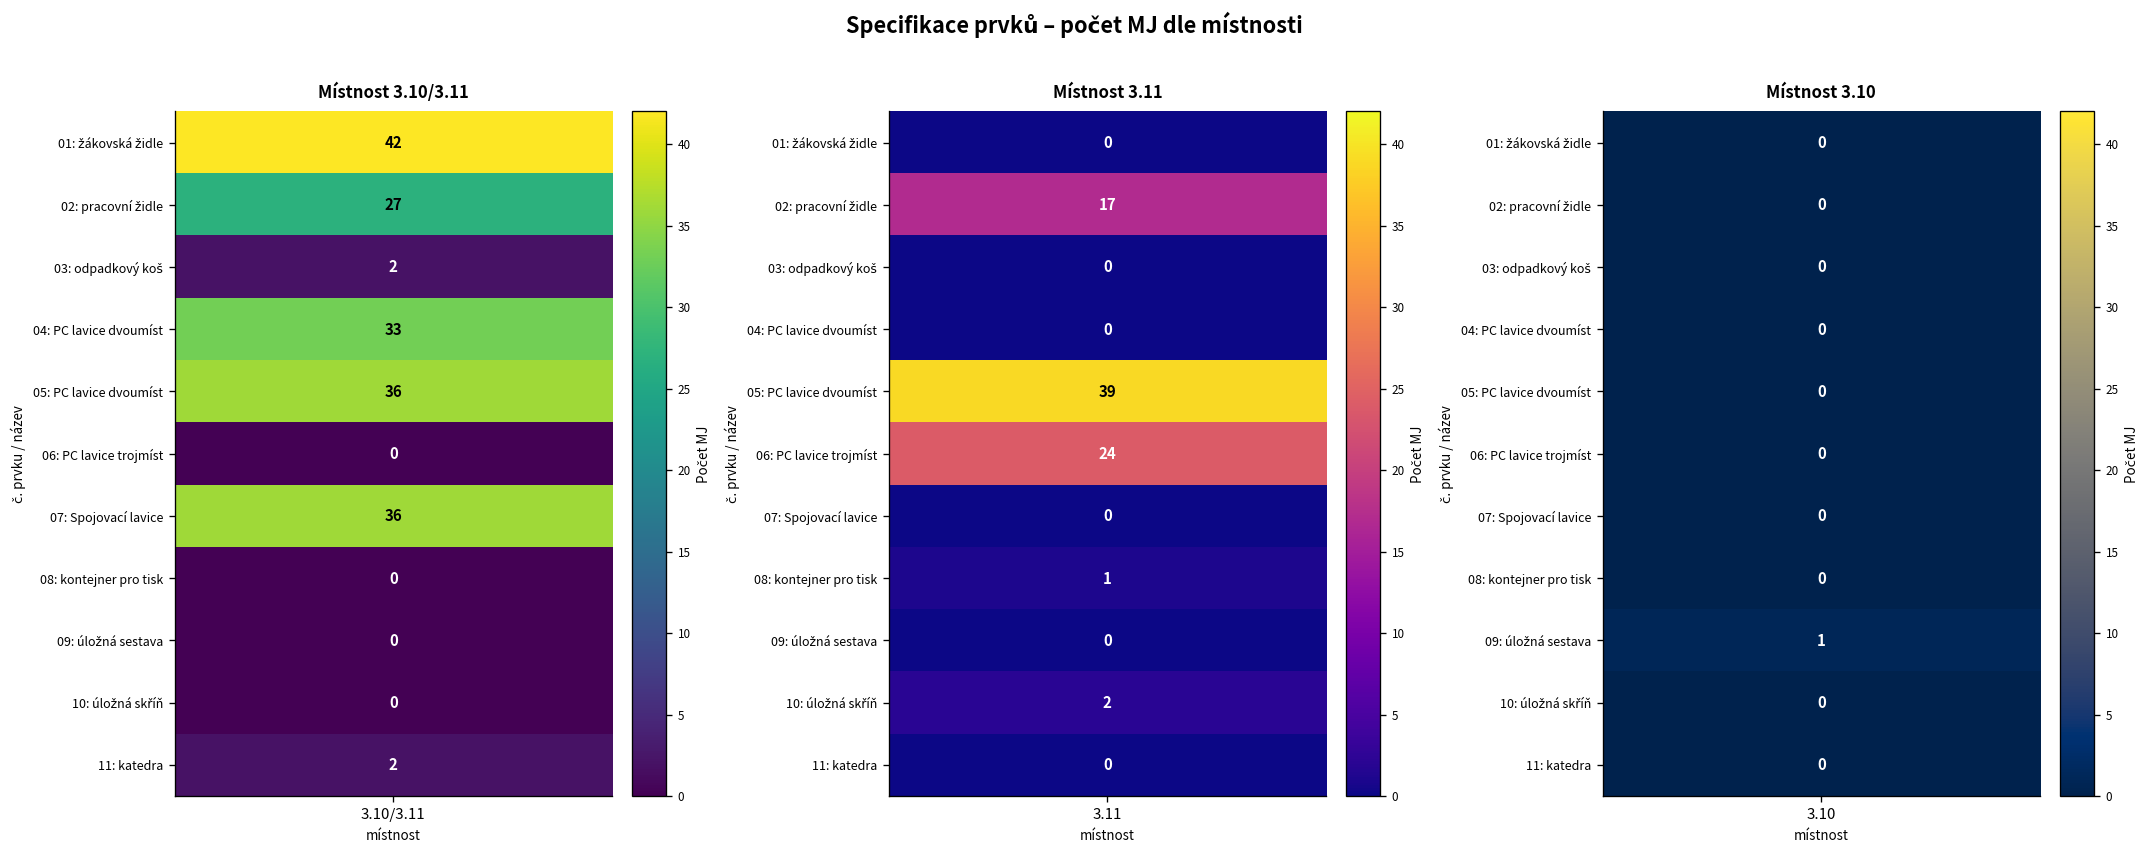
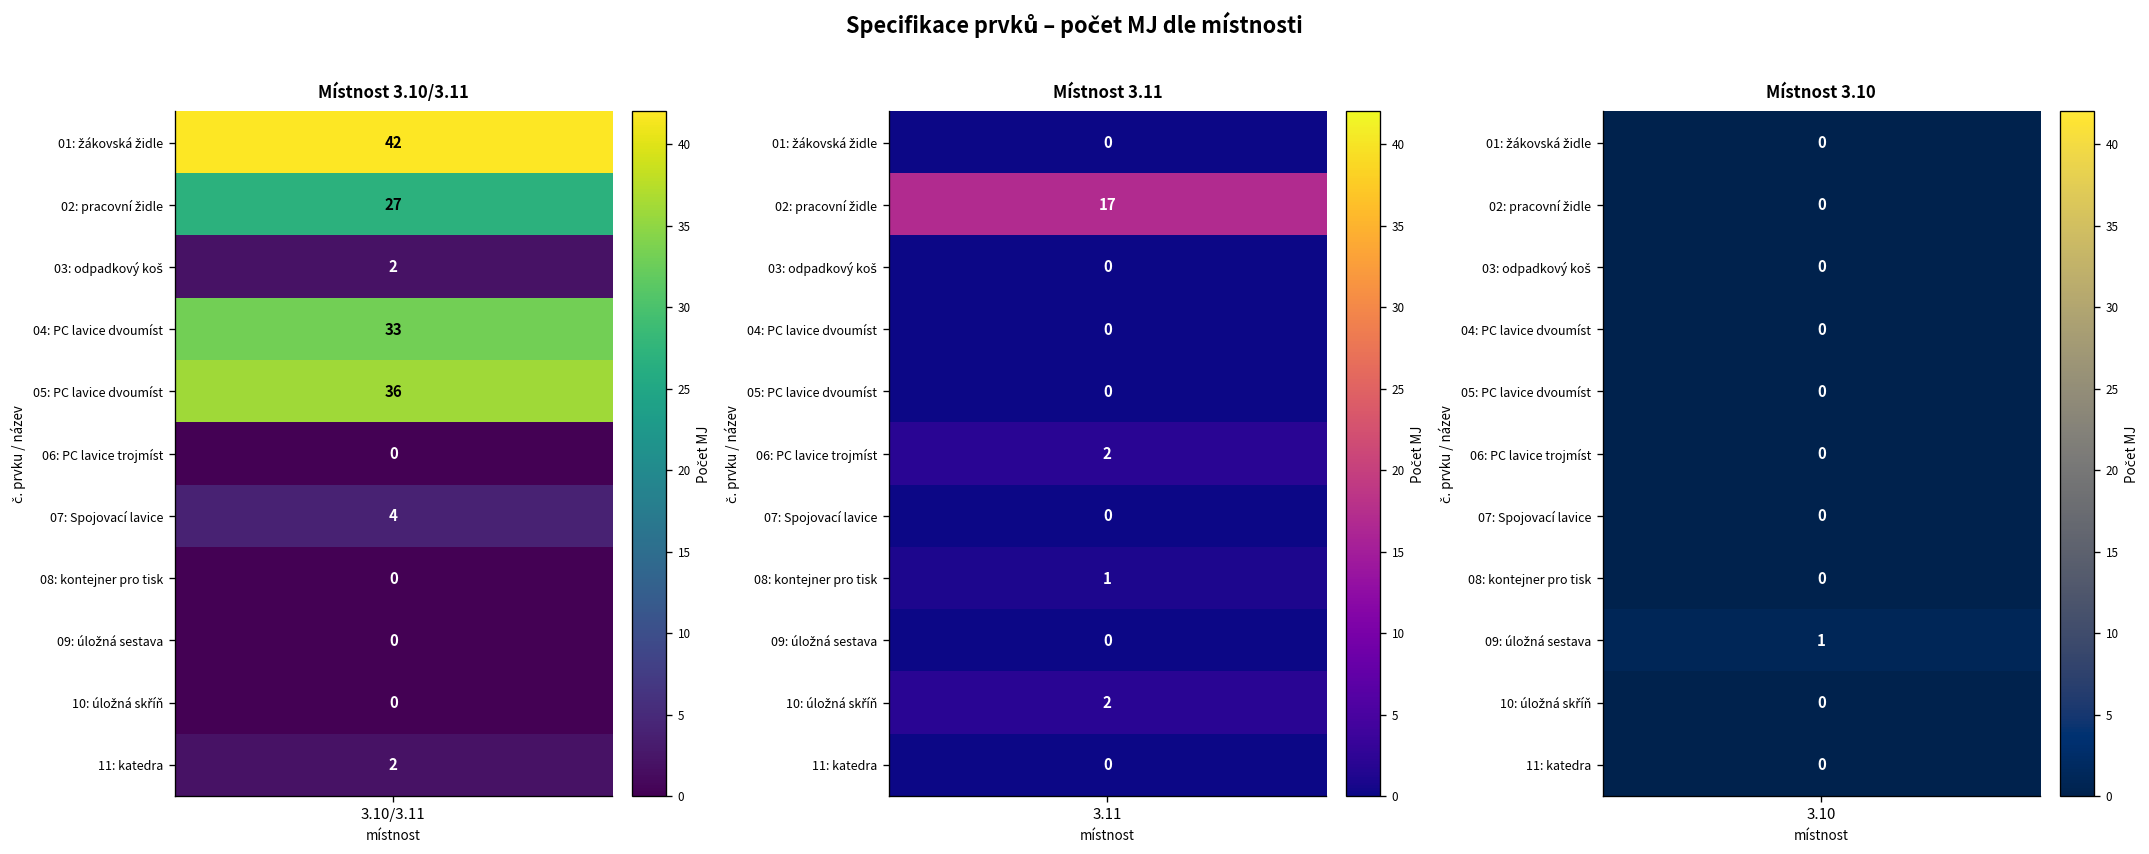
  {
    "Místnost 3.10/3.11": {
      "01: žákovská židle": {
        "3.10/3.11": 42
      },
      "02: pracovní židle": {
        "3.10/3.11": 27
      },
      "03: odpadkový koš": {
        "3.10/3.11": 2
      },
      "04: PC lavice dvoumíst": {
        "3.10/3.11": 33
      },
      "05: PC lavice dvoumíst": {
        "3.10/3.11": 36
      },
      "06: PC lavice trojmíst": {
        "3.10/3.11": 0
      },
      "07: Spojovací lavice": {
-       "3.10/3.11": 36
+       "3.10/3.11": 4
      },
      "08: kontejner pro tisk": {
        "3.10/3.11": 0
      },
      "09: úložná sestava": {
        "3.10/3.11": 0
      },
      "10: úložná skříň": {
        "3.10/3.11": 0
      },
      "11: katedra": {
        "3.10/3.11": 2
      }
    },
    "Místnost 3.11": {
      "01: žákovská židle": {
        "3.11": 0
      },
      "02: pracovní židle": {
        "3.11": 17
      },
      "03: odpadkový koš": {
        "3.11": 0
      },
      "04: PC lavice dvoumíst": {
        "3.11": 0
      },
      "05: PC lavice dvoumíst": {
-       "3.11": 39
+       "3.11": 0
      },
      "06: PC lavice trojmíst": {
-       "3.11": 24
+       "3.11": 2
      },
      "07: Spojovací lavice": {
        "3.11": 0
      },
      "08: kontejner pro tisk": {
        "3.11": 1
      },
      "09: úložná sestava": {
        "3.11": 0
      },
      "10: úložná skříň": {
        "3.11": 2
      },
      "11: katedra": {
        "3.11": 0
      }
    },
    "Místnost 3.10": {
      "01: žákovská židle": {
        "3.10": 0
      },
      "02: pracovní židle": {
        "3.10": 0
      },
      "03: odpadkový koš": {
        "3.10": 0
      },
      "04: PC lavice dvoumíst": {
        "3.10": 0
      },
      "05: PC lavice dvoumíst": {
        "3.10": 0
      },
      "06: PC lavice trojmíst": {
        "3.10": 0
      },
      "07: Spojovací lavice": {
        "3.10": 0
      },
      "08: kontejner pro tisk": {
        "3.10": 0
      },
      "09: úložná sestava": {
        "3.10": 1
      },
      "10: úložná skříň": {
        "3.10": 0
      },
      "11: katedra": {
        "3.10": 0
      }
    }
  }
